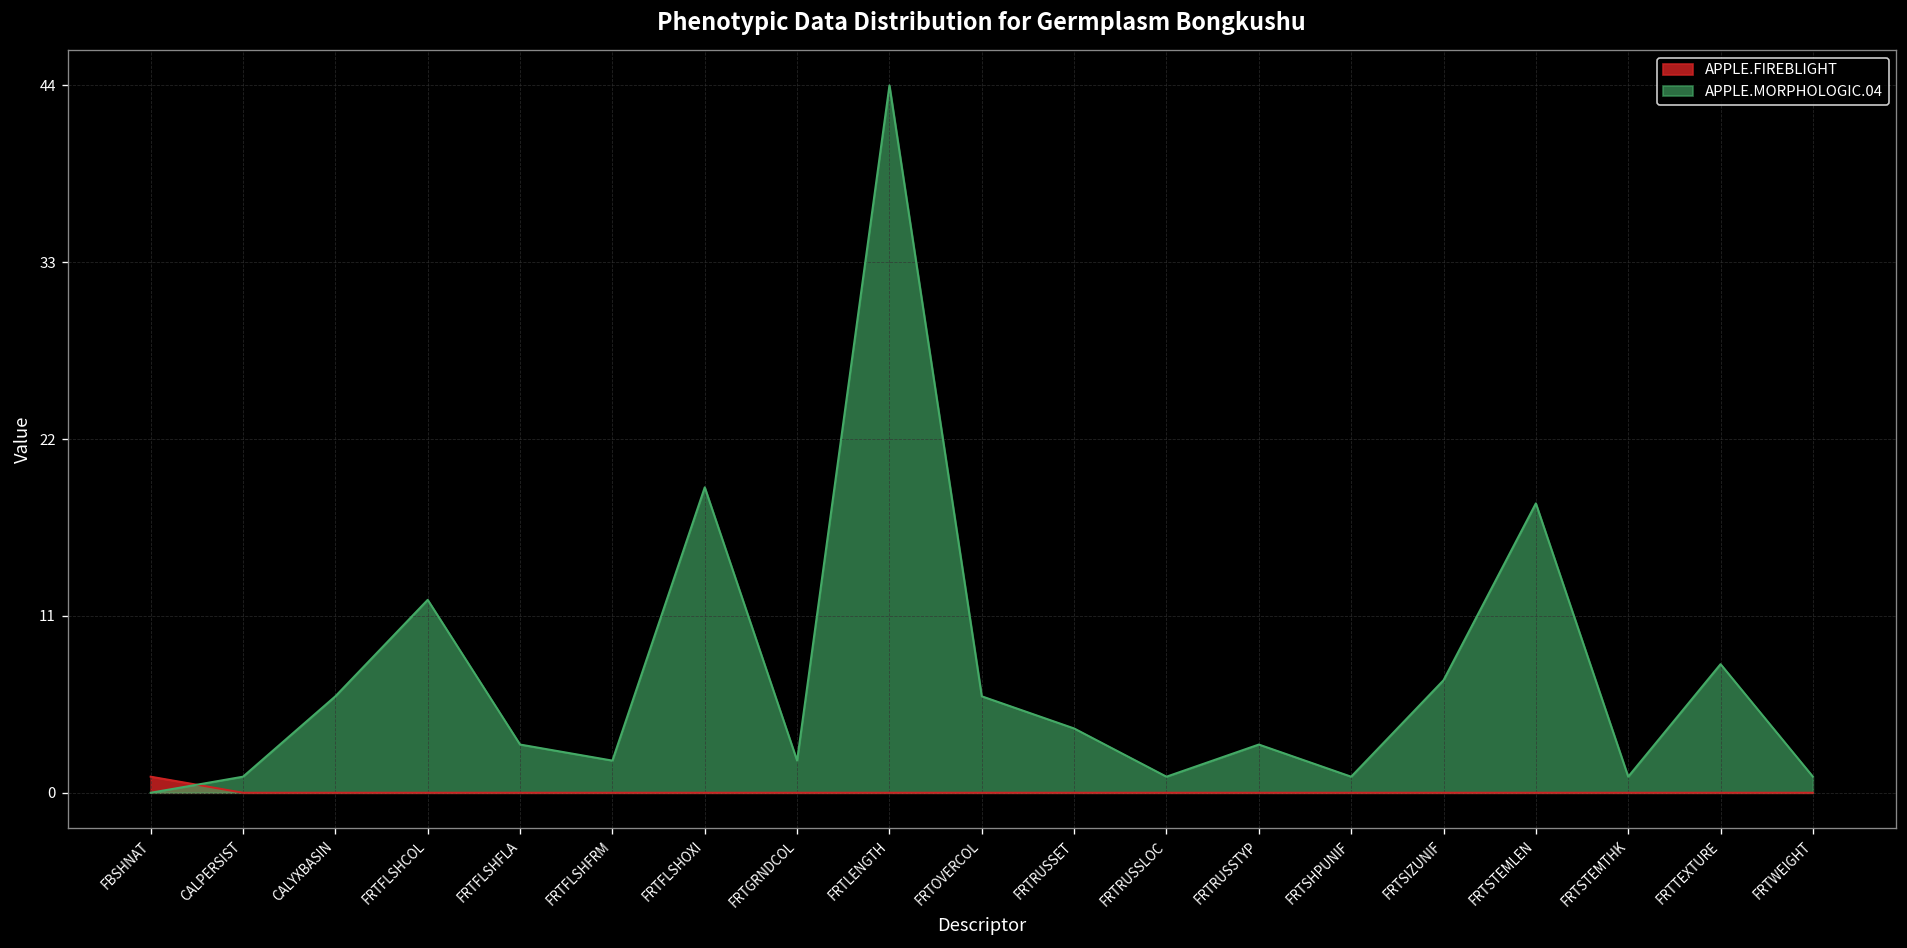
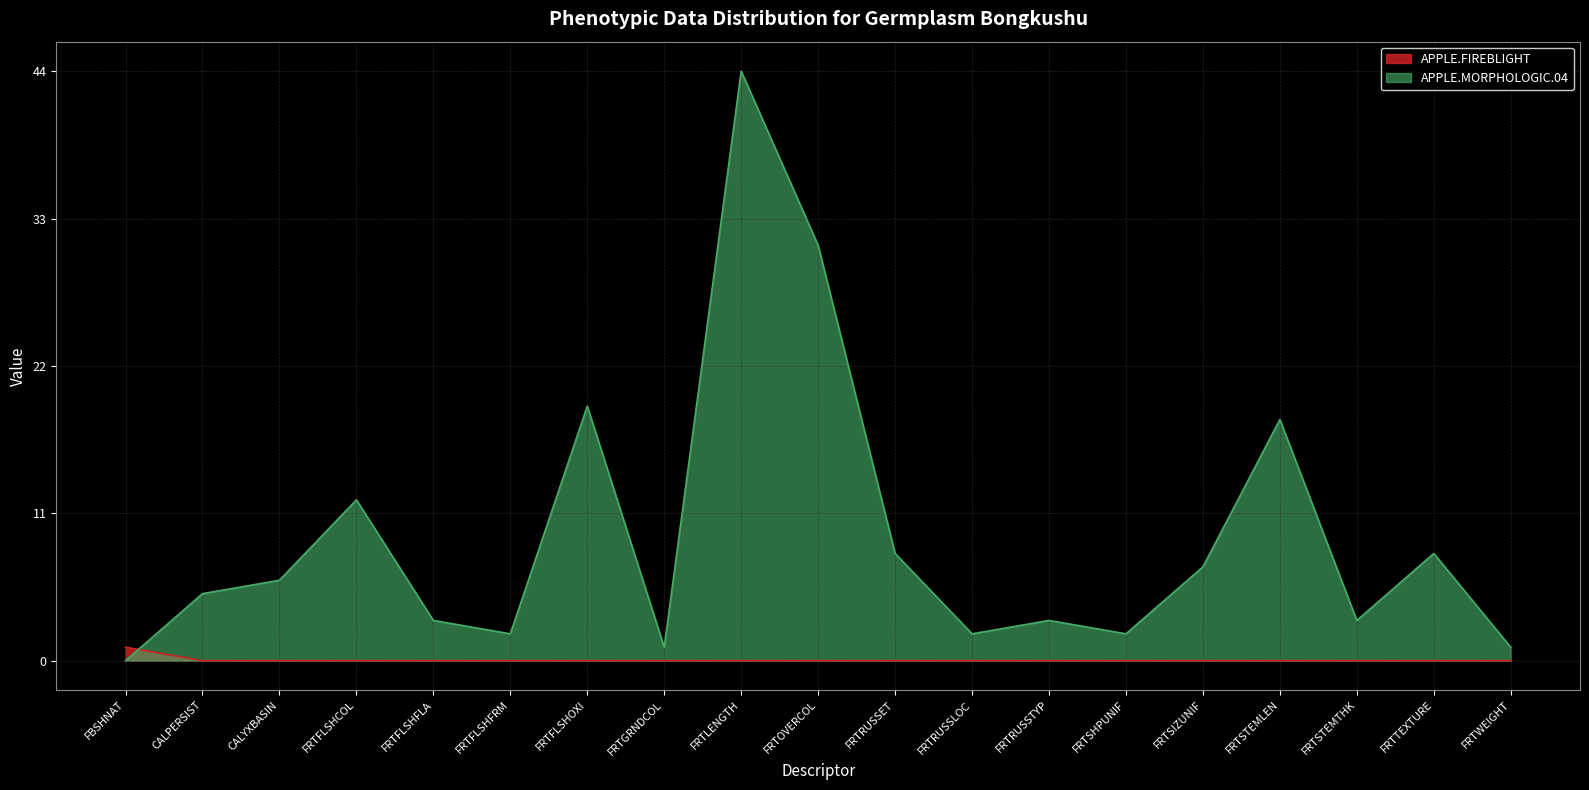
  {
    "APPLE.FIREBLIGHT": {
      "FBSHNAT": 1.0,
      "CALPERSIST": 0.0,
      "CALYXBASIN": 0.0,
      "FRTFLSHCOL": 0.0,
      "FRTFLSHFLA": 0.0,
      "FRTFLSHFRM": 0.0,
      "FRTFLSHOXI": 0.0,
      "FRTGRNDCOL": 0.0,
      "FRTLENGTH": 0.0,
      "FRTOVERCOL": 0.0,
      "FRTRUSSET": 0.0,
      "FRTRUSSLOC": 0.0,
      "FRTRUSSTYP": 0.0,
      "FRTSHPUNIF": 0.0,
      "FRTSIZUNIF": 0.0,
      "FRTSTEMLEN": 0.0,
      "FRTSTEMTHK": 0.0,
      "FRTTEXTURE": 0.0,
      "FRTWEIGHT": 0.0
    },
    "APPLE.MORPHOLOGIC.04": {
      "FBSHNAT": 0.0,
-     "CALPERSIST": 1.0,
+     "CALPERSIST": 5.0,
      "CALYXBASIN": 6.0,
      "FRTFLSHCOL": 12.0,
      "FRTFLSHFLA": 3.0,
      "FRTFLSHFRM": 2.0,
      "FRTFLSHOXI": 19.0,
-     "FRTGRNDCOL": 2.0,
+     "FRTGRNDCOL": 1.0,
      "FRTLENGTH": 44.0,
-     "FRTOVERCOL": 6.0,
-     "FRTRUSSET": 4.0,
-     "FRTRUSSLOC": 1.0,
+     "FRTOVERCOL": 31.0,
+     "FRTRUSSET": 8.0,
+     "FRTRUSSLOC": 2.0,
      "FRTRUSSTYP": 3.0,
-     "FRTSHPUNIF": 1.0,
+     "FRTSHPUNIF": 2.0,
      "FRTSIZUNIF": 7.0,
      "FRTSTEMLEN": 18.0,
-     "FRTSTEMTHK": 1.0,
+     "FRTSTEMTHK": 3.0,
      "FRTTEXTURE": 8.0,
      "FRTWEIGHT": 1.0
    }
  }
